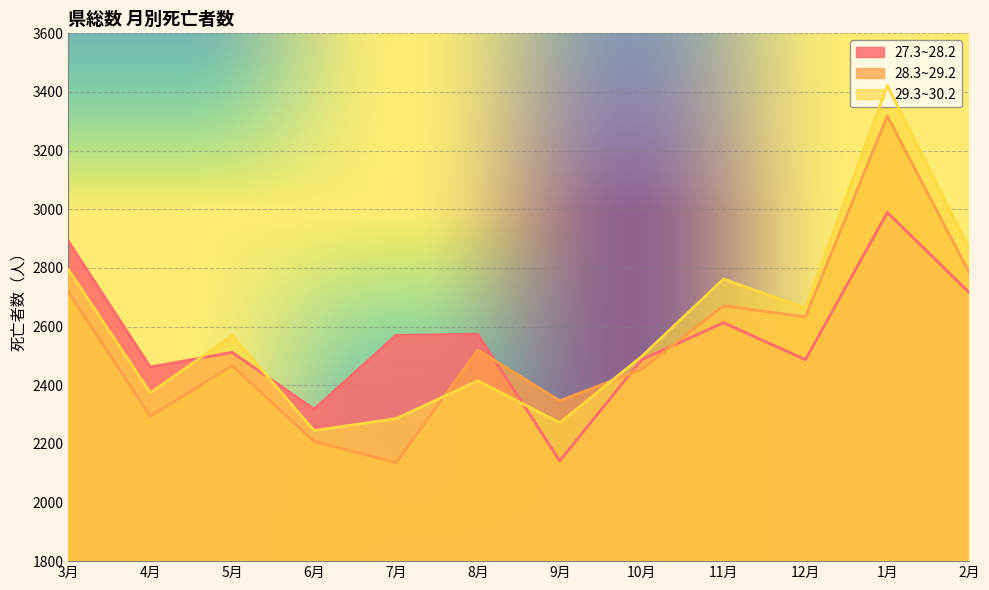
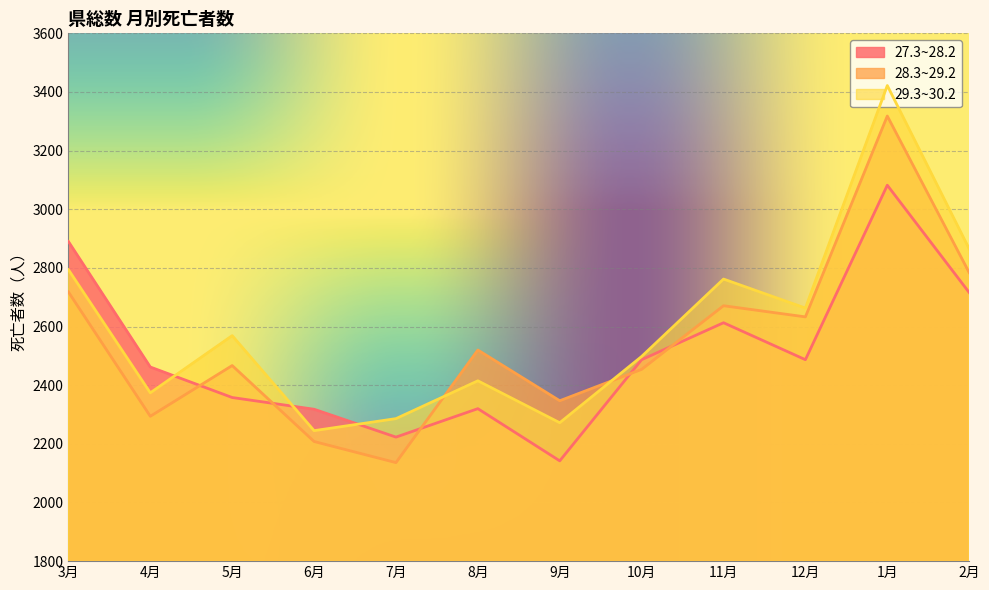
  {
    "27.3~28.2": {
      "3月": 2890,
      "4月": 2460,
-     "5月": 2510,
+     "5月": 2360,
      "6月": 2320,
-     "7月": 2570,
-     "8月": 2570,
+     "7月": 2220,
+     "8月": 2320,
      "9月": 2140,
      "10月": 2490,
      "11月": 2610,
      "12月": 2490,
-     "1月": 2990,
+     "1月": 3080,
      "2月": 2720
    }
  }
